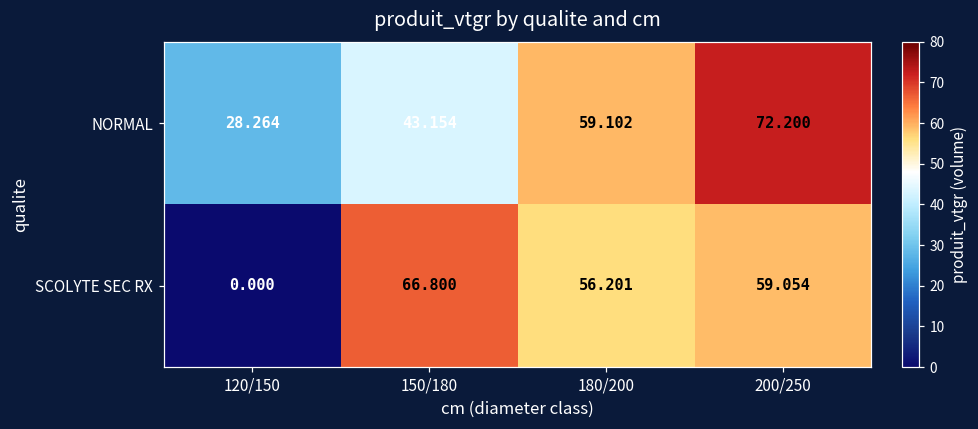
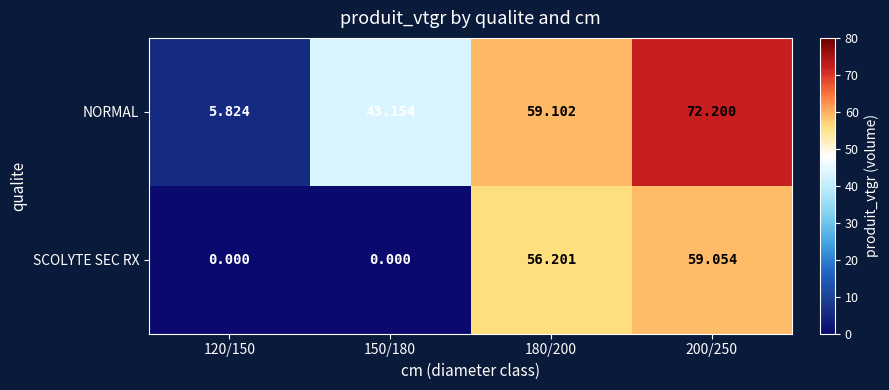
  {
    "NORMAL": {
-     "120/150": 28.264,
+     "120/150": 5.824,
      "180/200": 59.102,
      "200/250": 72.200
    },
    "SCOLYTE SEC RX": {
      "120/150": 0.000,
-     "150/180": 66.800,
+     "150/180": 0.000,
      "180/200": 56.201,
      "200/250": 59.054
    }
  }
